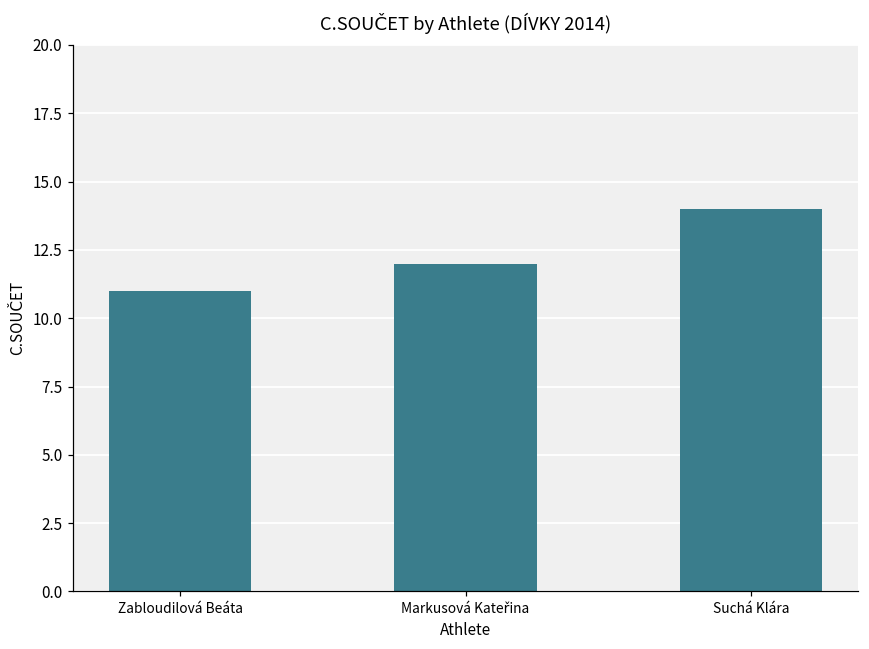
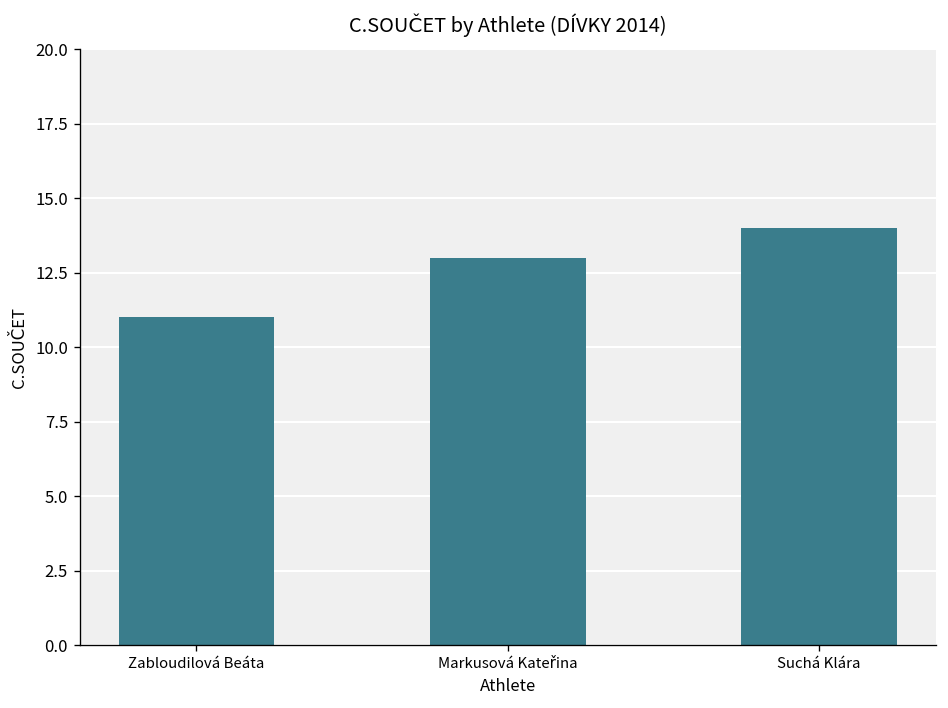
  {
    "Zabloudilová Beáta": 11,
-   "Markusová Kateřina": 12,
+   "Markusová Kateřina": 13,
    "Suchá Klára": 14
  }
